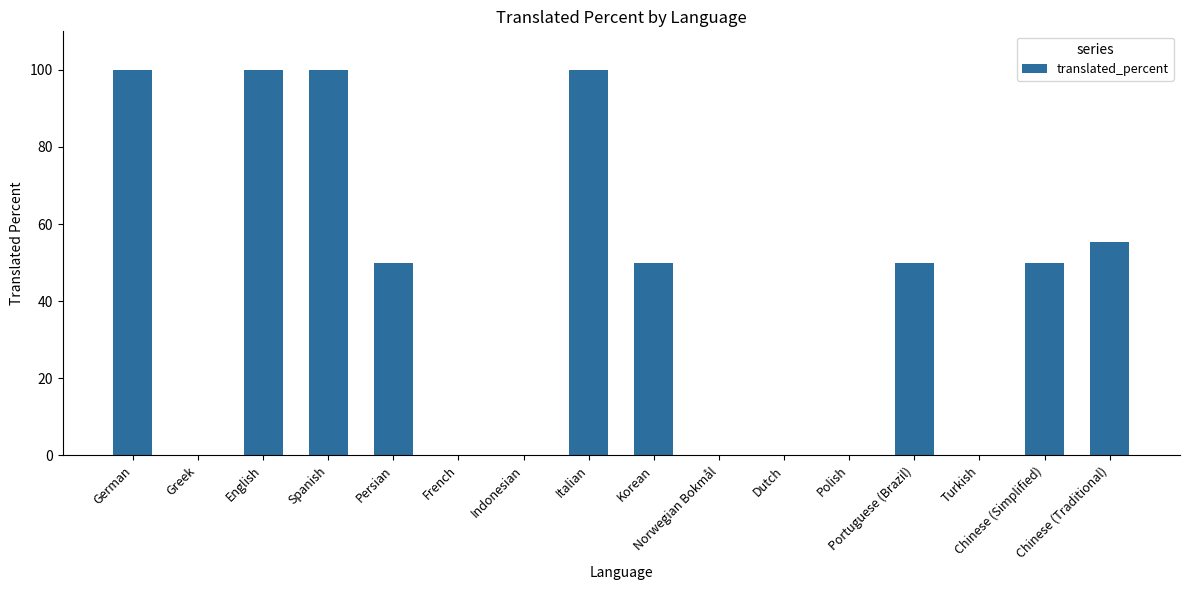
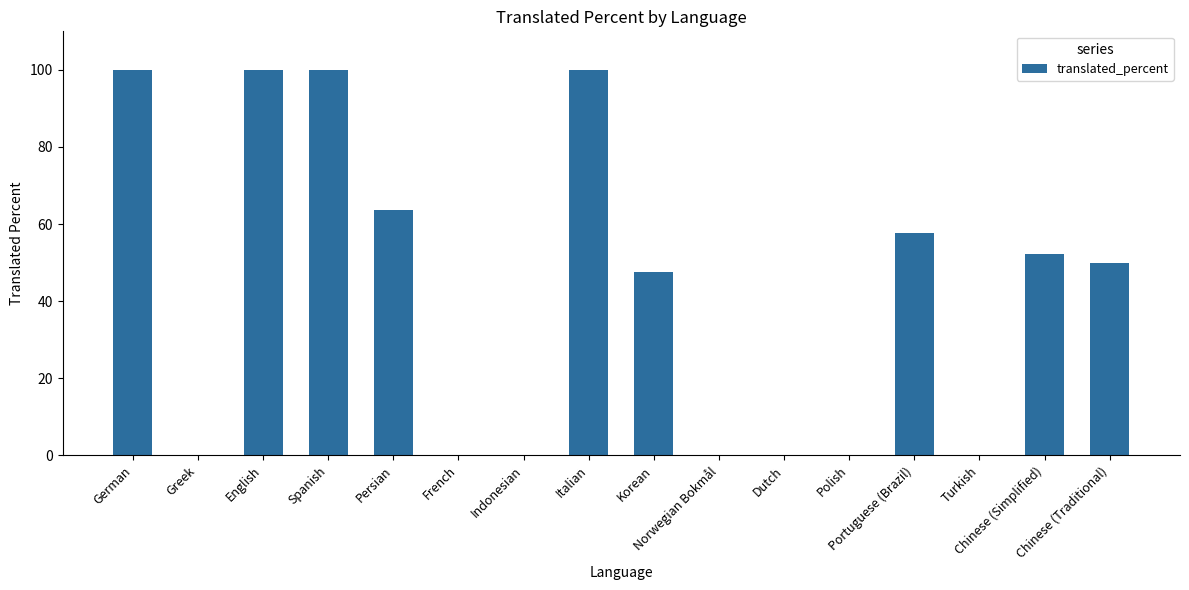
  {
    "German": 100,
    "Greek": 0,
    "English": 100,
    "Spanish": 100,
-   "Persian": 50,
+   "Persian": 64,
    "French": 0,
    "Indonesian": 0,
    "Italian": 100,
-   "Korean": 50,
+   "Korean": 48,
    "Norwegian Bokmål": 0,
    "Dutch": 0,
    "Polish": 0,
-   "Portuguese (Brazil)": 50,
+   "Portuguese (Brazil)": 58,
    "Turkish": 0,
-   "Chinese (Simplified)": 50,
-   "Chinese (Traditional)": 55
+   "Chinese (Simplified)": 52,
+   "Chinese (Traditional)": 50
  }
